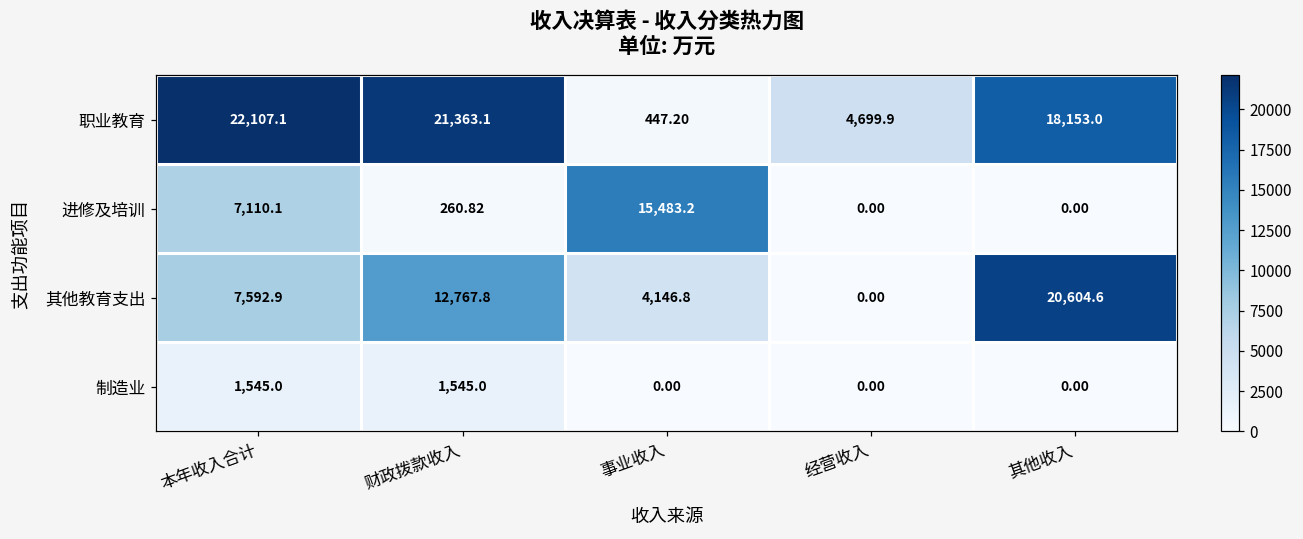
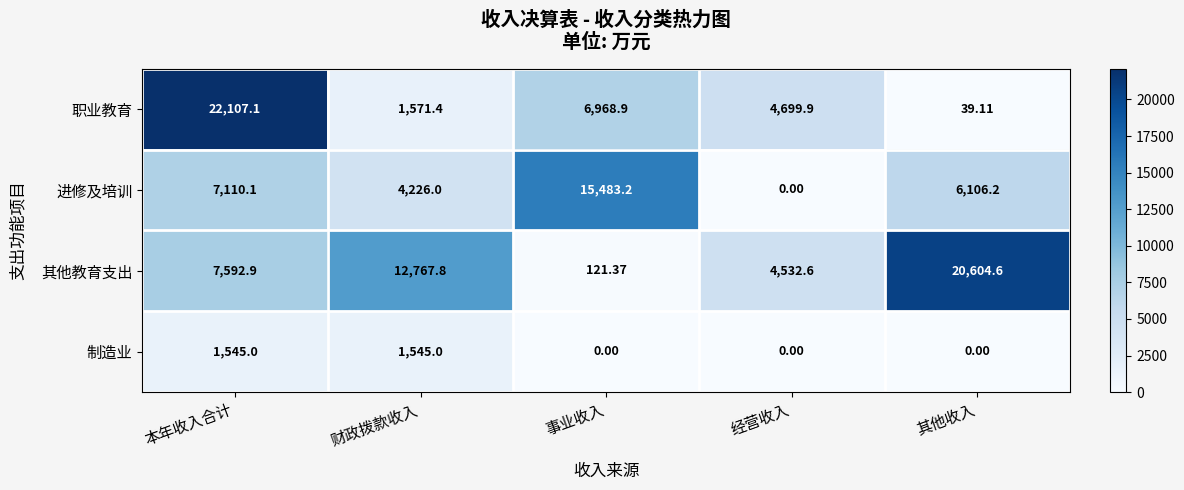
  {
    "职业教育": {
      "本年收入合计": "22,107.1",
-     "财政拨款收入": "21,363.1",
-     "事业收入": "447.20",
+     "财政拨款收入": "1,571.4",
+     "事业收入": "6,968.9",
      "经营收入": "4,699.9",
-     "其他收入": "18,153.0"
+     "其他收入": "39.11"
    },
    "进修及培训": {
      "本年收入合计": "7,110.1",
-     "财政拨款收入": "260.82",
+     "财政拨款收入": "4,226.0",
      "事业收入": "15,483.2",
      "经营收入": "0.00",
-     "其他收入": "0.00"
+     "其他收入": "6,106.2"
    },
    "其他教育支出": {
      "本年收入合计": "7,592.9",
      "财政拨款收入": "12,767.8",
-     "事业收入": "4,146.8",
-     "经营收入": "0.00",
+     "事业收入": "121.37",
+     "经营收入": "4,532.6",
      "其他收入": "20,604.6"
    },
    "制造业": {
      "本年收入合计": "1,545.0",
      "财政拨款收入": "1,545.0",
      "事业收入": "0.00",
      "经营收入": "0.00",
      "其他收入": "0.00"
    }
  }
